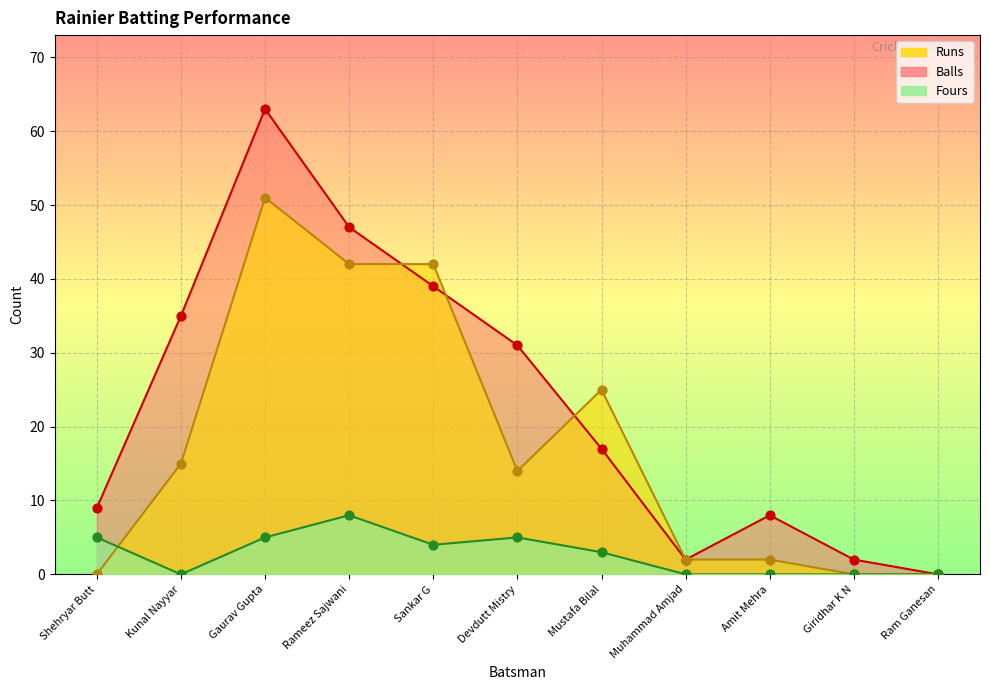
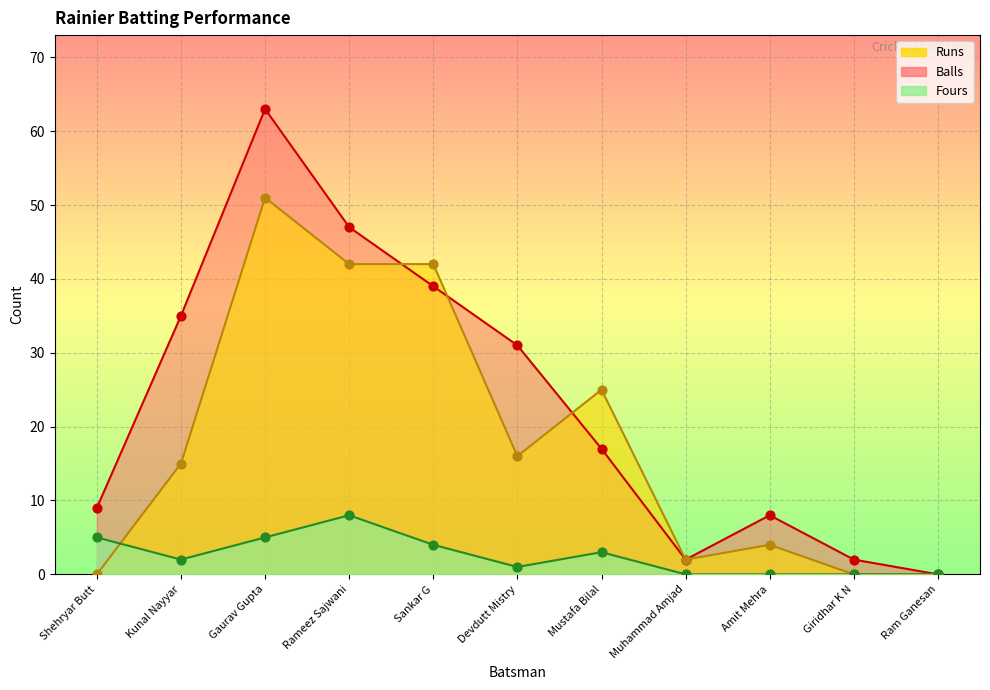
  {
    "Balls": {
      "Shehryar Butt": 9,
      "Kunal Nayyar": 35,
      "Gaurav Gupta": 63,
      "Rameez Sajwani": 47,
      "Sankar G": 39,
      "Devdutt Mistry": 31,
      "Mustafa Bilal": 17,
      "Amit Mehra": 8,
      "Giridhar K N": 2
    },
    "Runs": {
      "Shehryar Butt": 0,
      "Kunal Nayyar": 15,
      "Gaurav Gupta": 51,
      "Rameez Sajwani": 42,
      "Sankar G": 42,
-     "Devdutt Mistry": 14,
+     "Devdutt Mistry": 16,
      "Mustafa Bilal": 25,
-     "Amit Mehra": 2
+     "Amit Mehra": 4
    },
    "Fours": {
      "Shehryar Butt": 5,
-     "Kunal Nayyar": 0,
+     "Kunal Nayyar": 2,
      "Gaurav Gupta": 5,
      "Rameez Sajwani": 8,
      "Sankar G": 4,
-     "Devdutt Mistry": 5,
+     "Devdutt Mistry": 1,
      "Mustafa Bilal": 3,
      "Muhammad Amjad": 0,
      "Amit Mehra": 0
    }
  }
